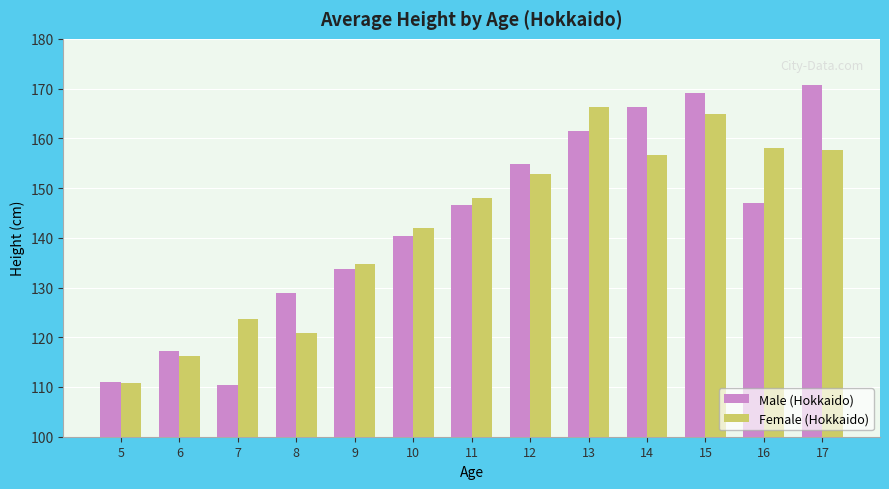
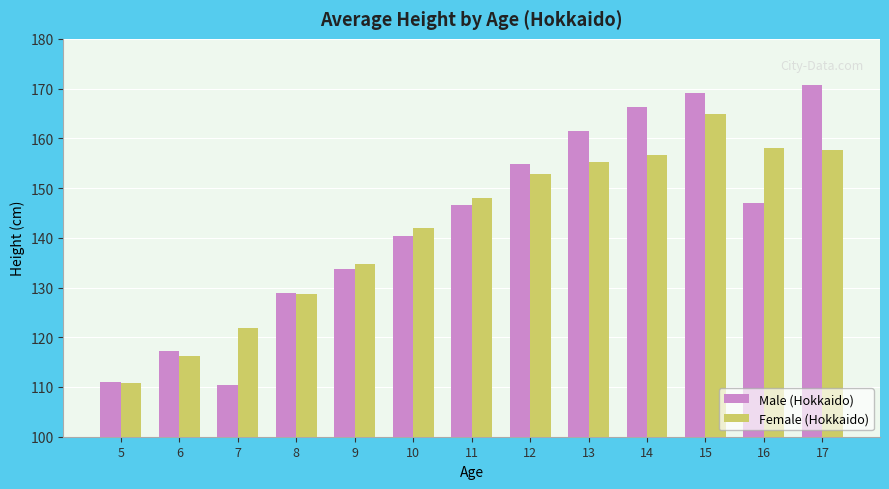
  {
    "Male (Hokkaido)": {
      "5": 111,
      "6": 117,
      "7": 110,
      "8": 129,
      "9": 134,
      "10": 140,
      "11": 147,
      "12": 155,
      "13": 162,
      "14": 166,
      "15": 169,
      "16": 147,
      "17": 171
    },
    "Female (Hokkaido)": {
      "5": 111,
      "6": 116,
-     "7": 124,
-     "8": 121,
+     "7": 122,
+     "8": 129,
      "9": 135,
      "10": 142,
      "11": 148,
      "12": 153,
-     "13": 166,
+     "13": 155,
      "14": 157,
      "15": 165,
      "16": 158,
      "17": 158
    }
  }
